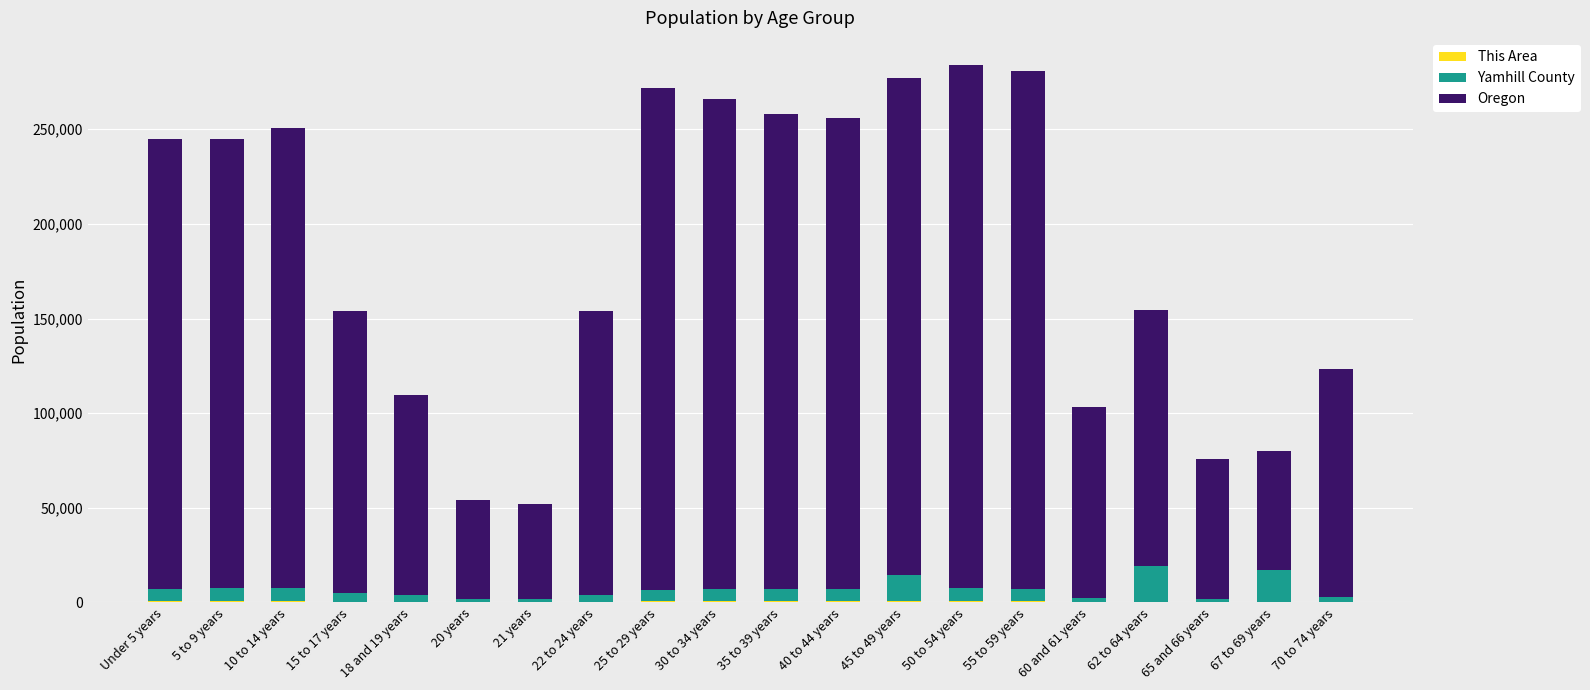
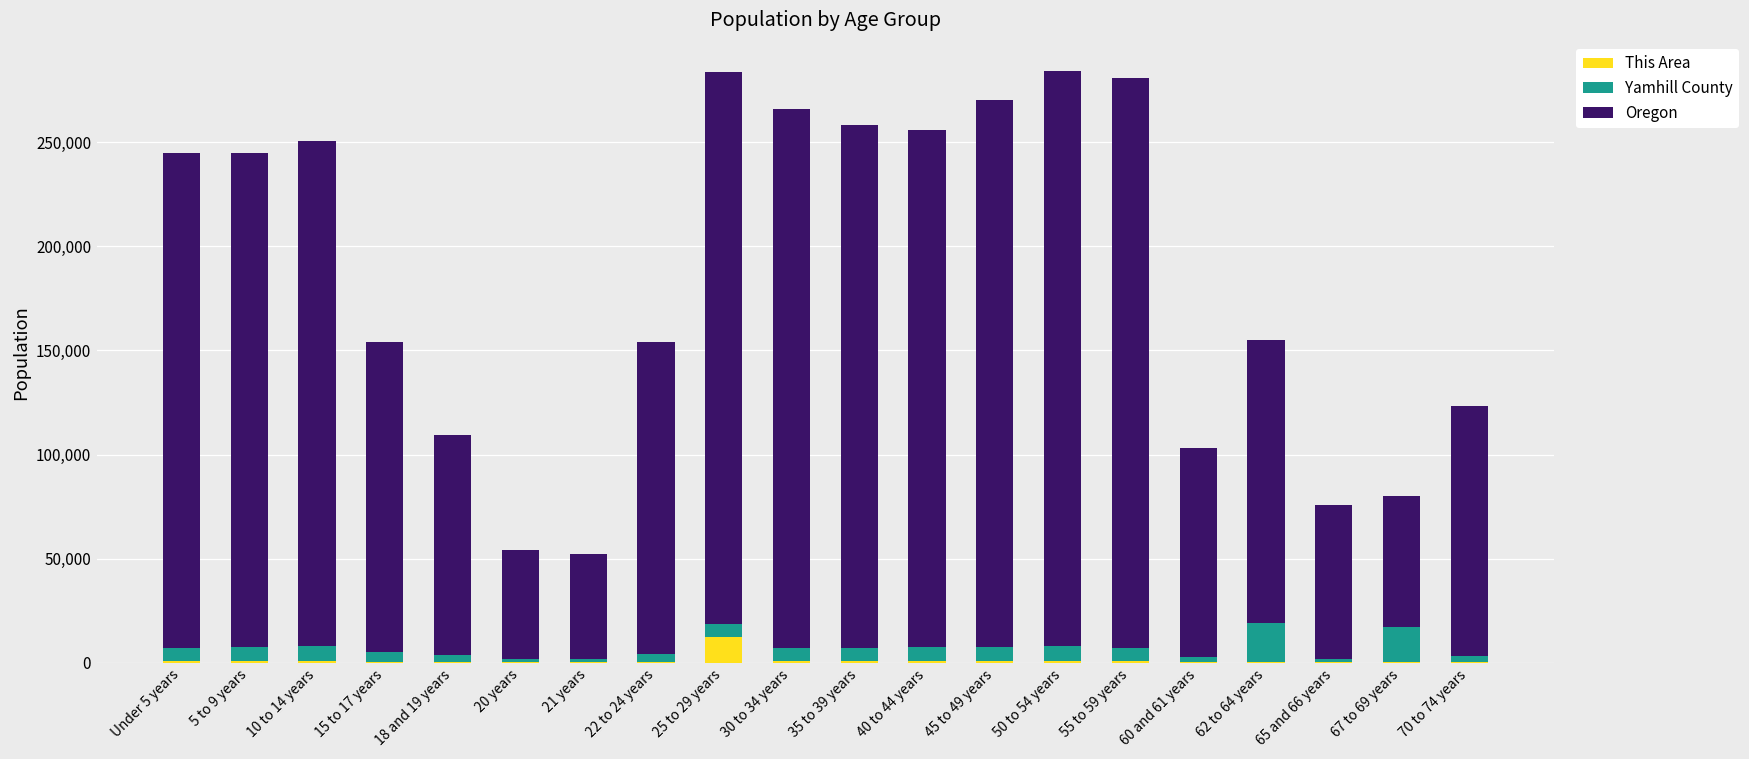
  {
    "This Area": {
-     "25 to 29 years": "1,000"
+     "25 to 29 years": "12,000"
    },
    "Yamhill County": {
      "Under 5 years": "6,000",
      "5 to 9 years": "7,000",
      "10 to 14 years": "7,000",
      "15 to 17 years": "4,000",
      "18 and 19 years": "3,000",
      "20 years": "2,000",
      "21 years": "2,000",
      "22 to 24 years": "4,000",
      "25 to 29 years": "6,000",
      "30 to 34 years": "6,000",
      "35 to 39 years": "6,000",
      "40 to 44 years": "6,000",
-     "45 to 49 years": "14,000",
+     "45 to 49 years": "7,000",
      "50 to 54 years": "7,000",
      "55 to 59 years": "6,000",
      "60 and 61 years": "2,000",
      "62 to 64 years": "19,000",
      "65 and 66 years": "2,000",
      "67 to 69 years": "17,000",
      "70 to 74 years": "3,000"
    },
    "Oregon": {
      "Under 5 years": "238,000",
      "5 to 9 years": "237,000",
      "10 to 14 years": "243,000",
      "15 to 17 years": "149,000",
      "18 and 19 years": "106,000",
      "20 years": "52,000",
      "21 years": "51,000",
      "22 to 24 years": "150,000",
      "25 to 29 years": "265,000",
      "30 to 34 years": "259,000",
      "35 to 39 years": "251,000",
      "40 to 44 years": "248,000",
      "45 to 49 years": "263,000",
      "50 to 54 years": "276,000",
      "55 to 59 years": "273,000",
      "60 and 61 years": "101,000",
      "62 to 64 years": "136,000",
      "65 and 66 years": "74,000",
      "67 to 69 years": "63,000",
      "70 to 74 years": "120,000"
    }
  }
